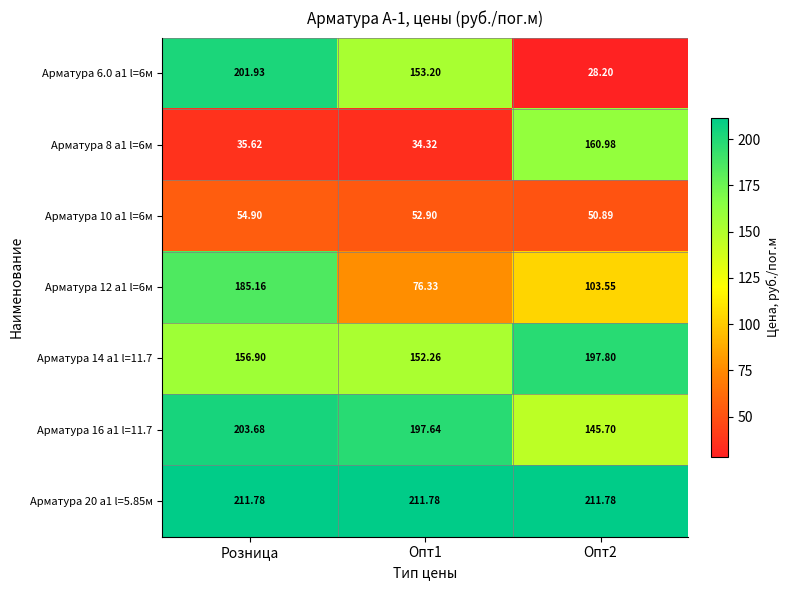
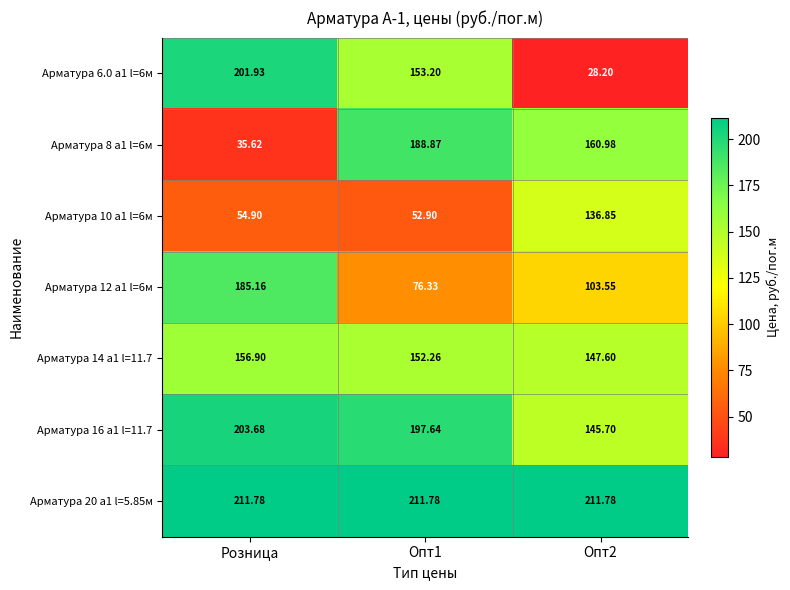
  {
    "Арматура 6.0 а1 l=6м": {
      "Розница": 201.93,
      "Опт1": 153.20,
      "Опт2": 28.20
    },
    "Арматура 8 а1 l=6м": {
      "Розница": 35.62,
-     "Опт1": 34.32,
+     "Опт1": 188.87,
      "Опт2": 160.98
    },
    "Арматура 10 а1 l=6м": {
      "Розница": 54.90,
      "Опт1": 52.90,
-     "Опт2": 50.89
+     "Опт2": 136.85
    },
    "Арматура 12 а1 l=6м": {
      "Розница": 185.16,
      "Опт1": 76.33,
      "Опт2": 103.55
    },
    "Арматура 14 а1 l=11.7": {
      "Розница": 156.90,
      "Опт1": 152.26,
-     "Опт2": 197.80
+     "Опт2": 147.60
    },
    "Арматура 16 а1 l=11.7": {
      "Розница": 203.68,
      "Опт1": 197.64,
      "Опт2": 145.70
    },
    "Арматура 20 а1 l=5.85м": {
      "Розница": 211.78,
      "Опт1": 211.78,
      "Опт2": 211.78
    }
  }
